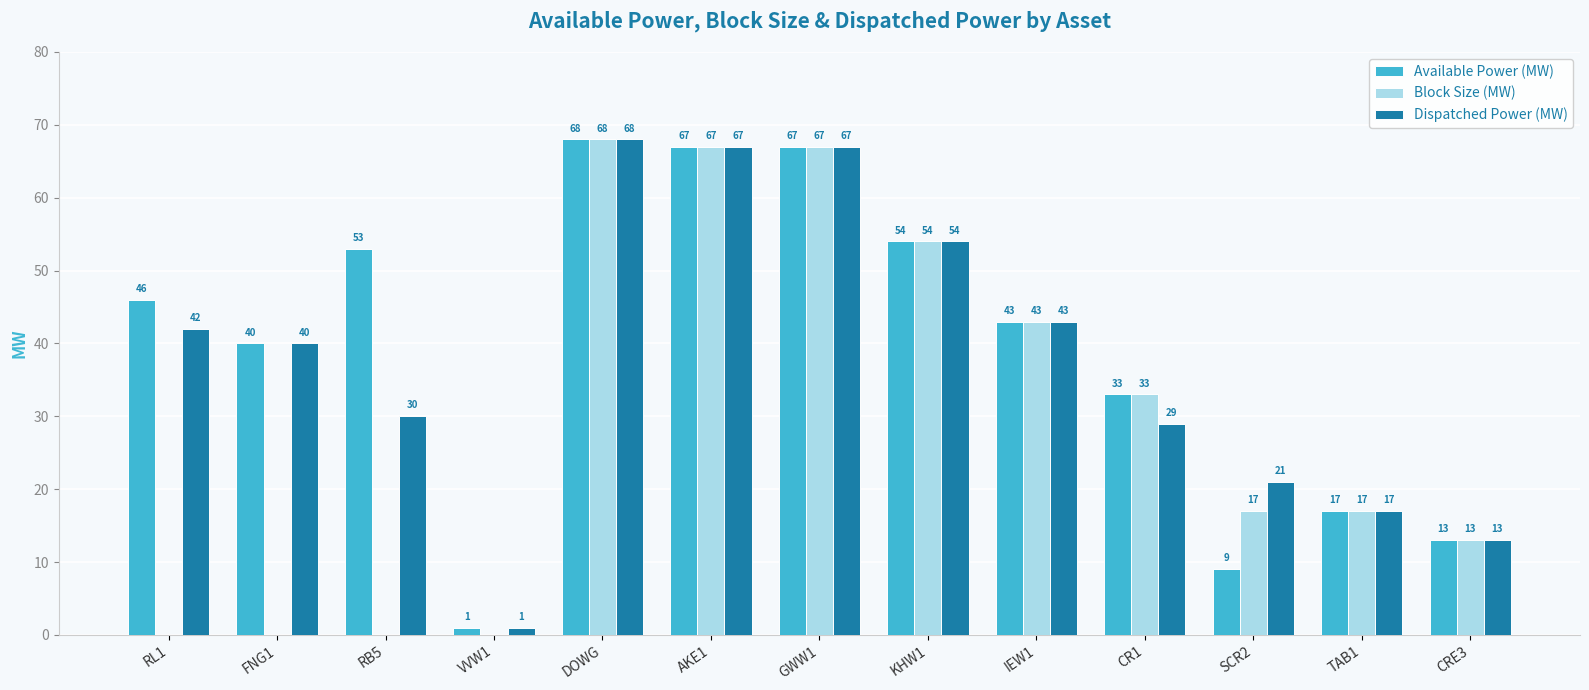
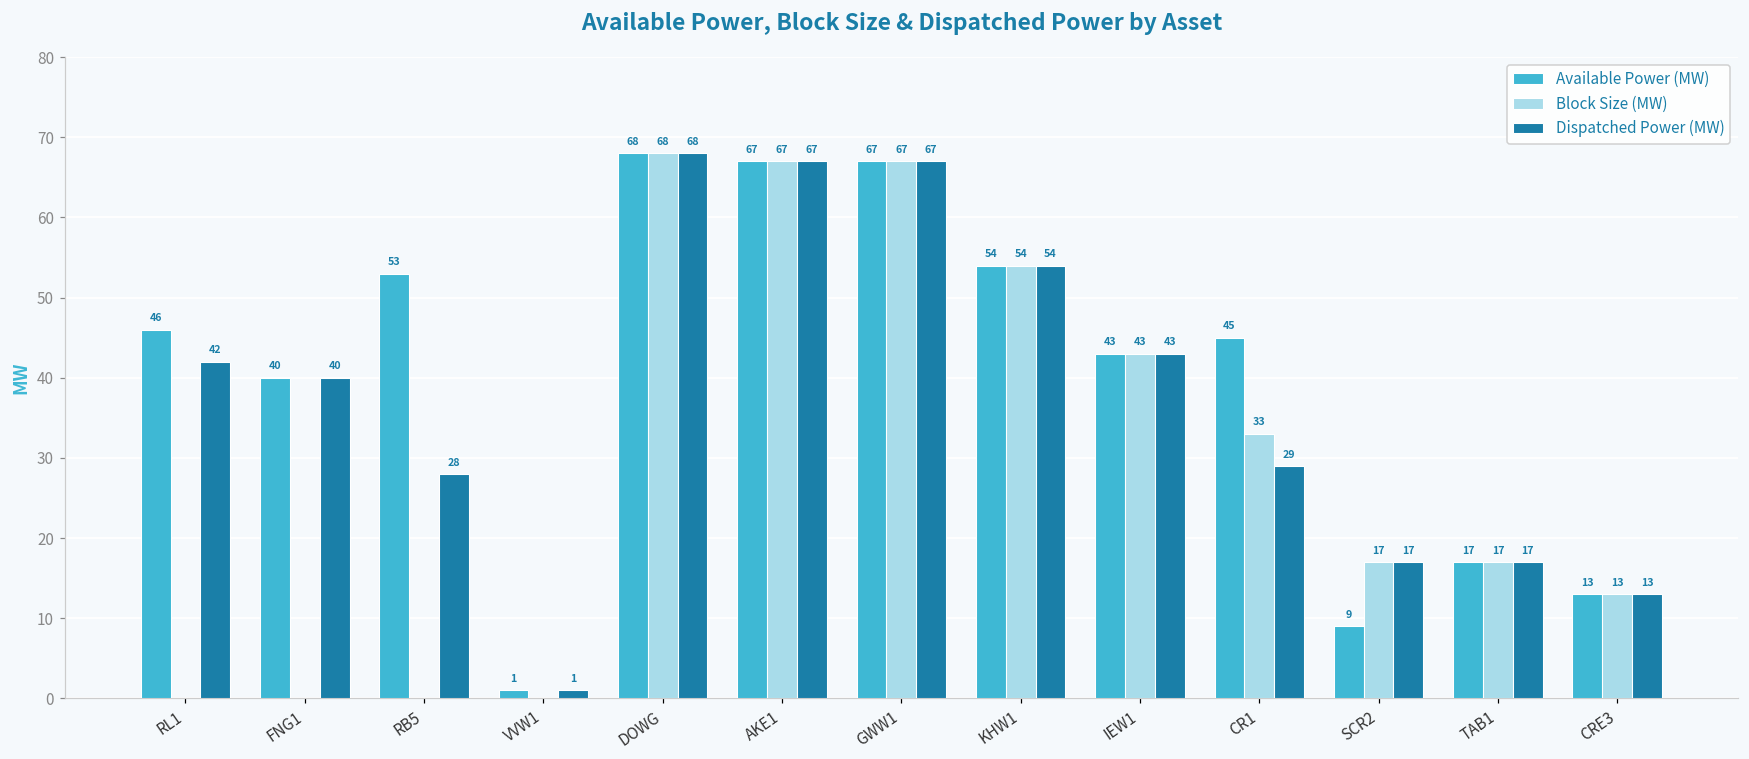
  {
    "Available Power (MW)": {
      "RL1": 46,
      "FNG1": 40,
      "RB5": 53,
      "VVW1": 1,
      "DOWG": 68,
      "AKE1": 67,
      "GWW1": 67,
      "KHW1": 54,
      "IEW1": 43,
-     "CR1": 33,
+     "CR1": 45,
      "SCR2": 9,
      "TAB1": 17,
      "CRE3": 13
    },
    "Block Size (MW)": {
      "DOWG": 68,
      "AKE1": 67,
      "GWW1": 67,
      "KHW1": 54,
      "IEW1": 43,
      "CR1": 33,
      "SCR2": 17,
      "TAB1": 17,
      "CRE3": 13
    },
    "Dispatched Power (MW)": {
      "RL1": 42,
      "FNG1": 40,
-     "RB5": 30,
+     "RB5": 28,
      "VVW1": 1,
      "DOWG": 68,
      "AKE1": 67,
      "GWW1": 67,
      "KHW1": 54,
      "IEW1": 43,
      "CR1": 29,
-     "SCR2": 21,
+     "SCR2": 17,
      "TAB1": 17,
      "CRE3": 13
    }
  }
